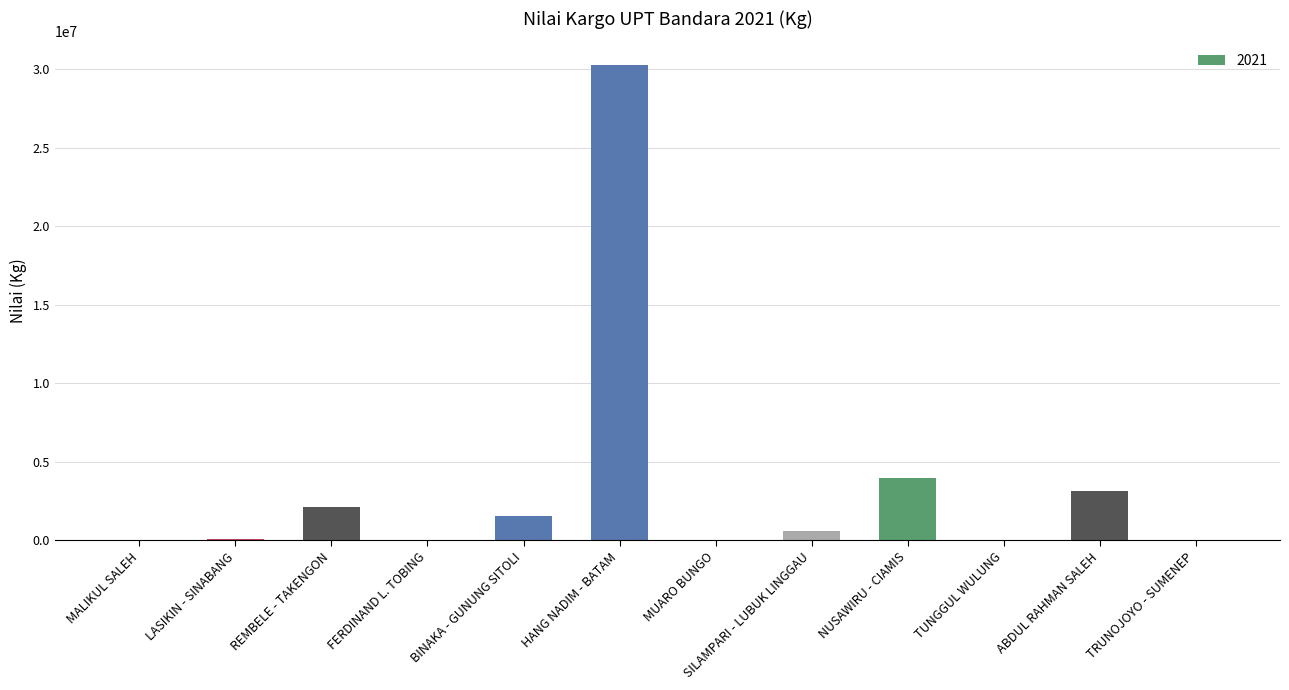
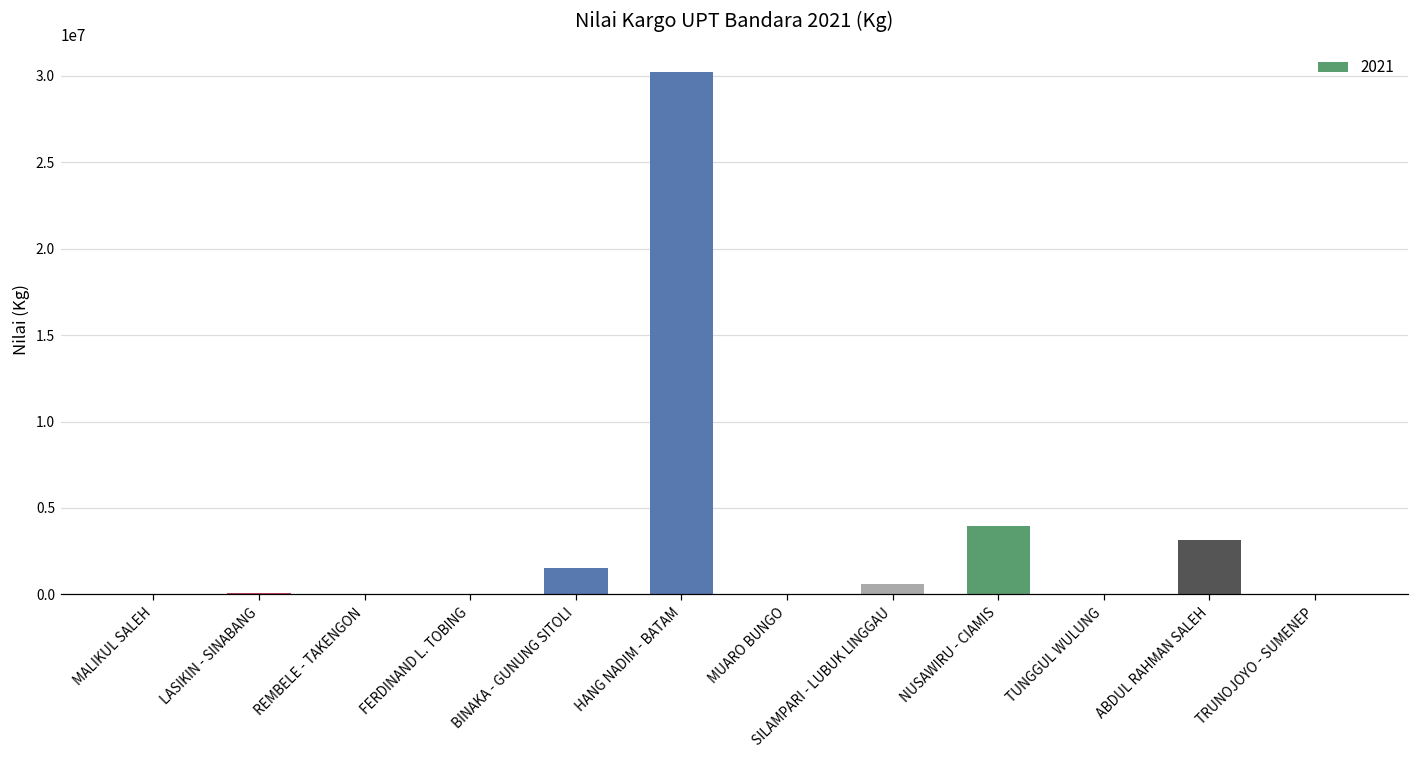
  {
-   "REMBELE - TAKENGON": 2100000,
+   "REMBELE - TAKENGON": 0,
    "BINAKA - GUNUNG SITOLI": 1500000,
    "HANG NADIM - BATAM": 30300000,
    "SILAMPARI - LUBUK LINGGAU": 600000,
    "NUSAWIRU - CIAMIS": 3900000,
    "ABDUL RAHMAN SALEH": 3100000
  }
